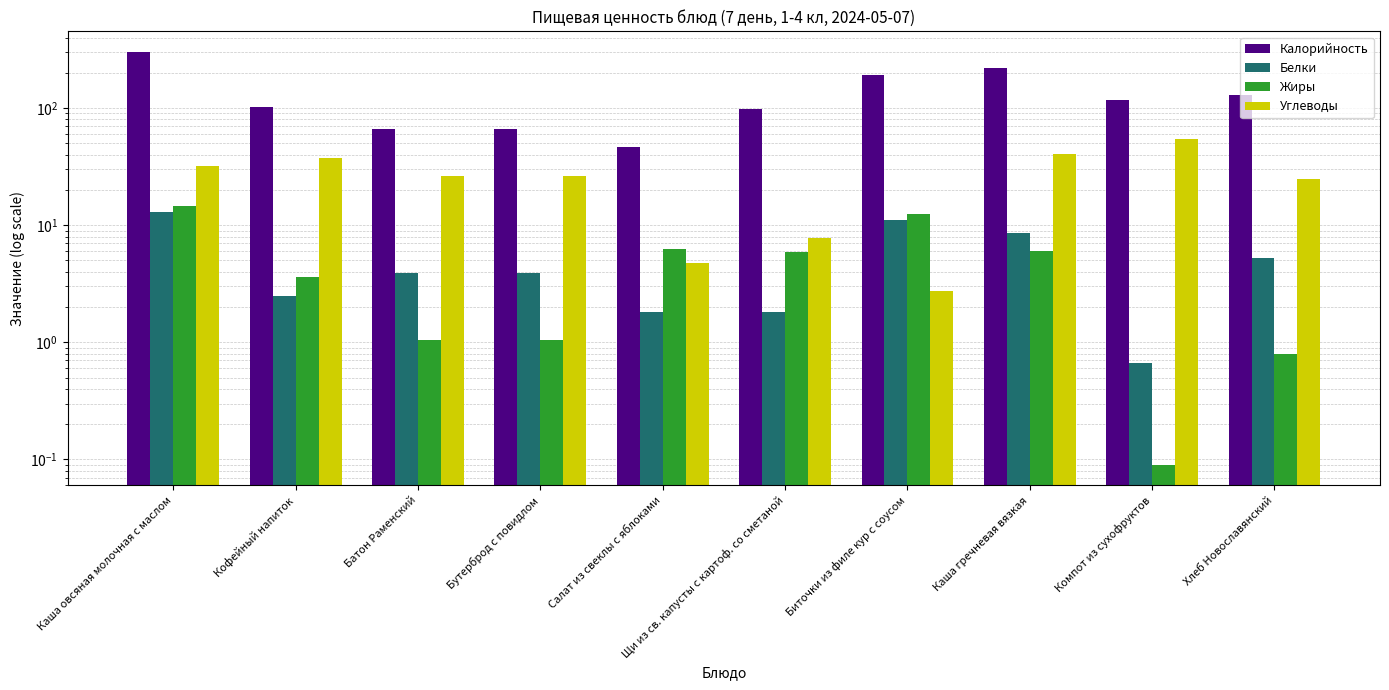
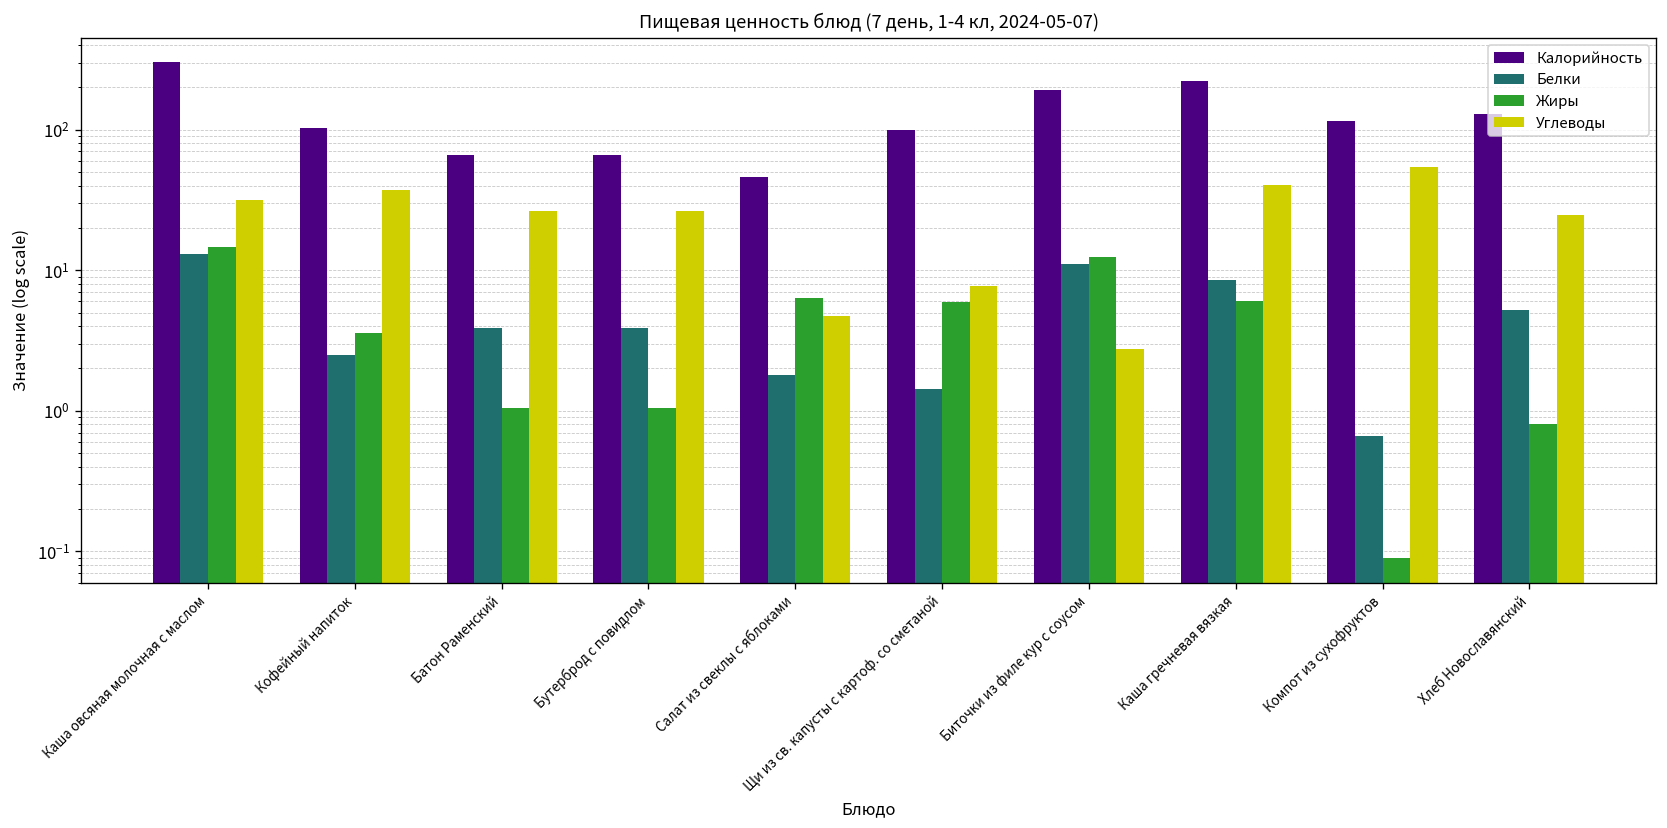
  {
    "Калорийность": {
      "Каша овсяная молочная с маслом": 300,
      "Кофейный напиток": 100,
      "Батон Раменский": 70,
      "Бутерброд с повидлом": 70,
      "Салат из свеклы с яблоками": 46,
      "Щи из св. капусты с картоф. со сметаной": 100,
      "Биточки из филе кур с соусом": 190,
      "Каша гречневая вязкая": 220,
      "Компот из сухофруктов": 120
    },
    "Белки": {
      "Каша овсяная молочная с маслом": 13,
      "Кофейный напиток": 2.5,
      "Батон Раменский": 3.9,
      "Бутерброд с повидлом": 3.9,
      "Салат из свеклы с яблоками": 1.8,
-     "Щи из св. капусты с картоф. со сметаной": 1.8,
+     "Щи из св. капусты с картоф. со сметаной": 1.4,
      "Биточки из филе кур с соусом": 11,
      "Каша гречневая вязкая": 9,
      "Компот из сухофруктов": 0.7,
      "Хлеб Новославянский": 5
    },
    "Жиры": {
      "Каша овсяная молочная с маслом": 15,
      "Кофейный напиток": 3.6,
      "Батон Раменский": 1.1,
      "Бутерброд с повидлом": 1.1,
      "Салат из свеклы с яблоками": 6,
      "Щи из св. капусты с картоф. со сметаной": 6,
      "Биточки из филе кур с соусом": 13,
      "Каша гречневая вязкая": 6,
      "Компот из сухофруктов": 0.09,
      "Хлеб Новославянский": 0.8
    },
    "Углеводы": {
      "Каша овсяная молочная с маслом": 32,
      "Кофейный напиток": 37,
      "Батон Раменский": 27,
      "Бутерброд с повидлом": 27,
      "Салат из свеклы с яблоками": 4.7,
      "Щи из св. капусты с картоф. со сметаной": 8,
      "Биточки из филе кур с соусом": 2.8,
      "Каша гречневая вязкая": 40,
      "Компот из сухофруктов": 50,
      "Хлеб Новославянский": 25
    }
  }
